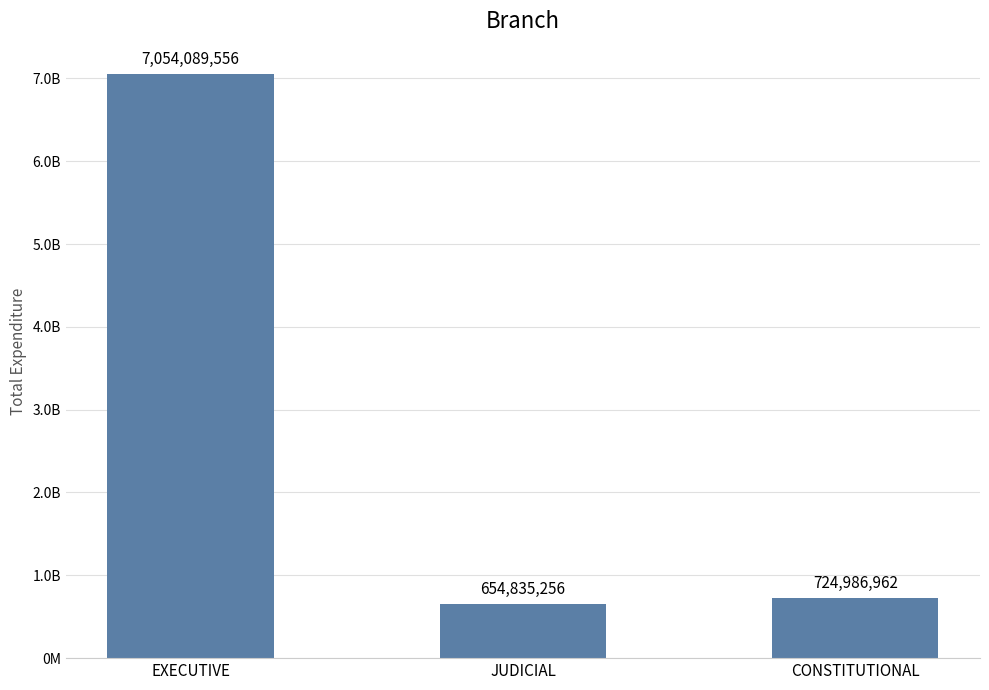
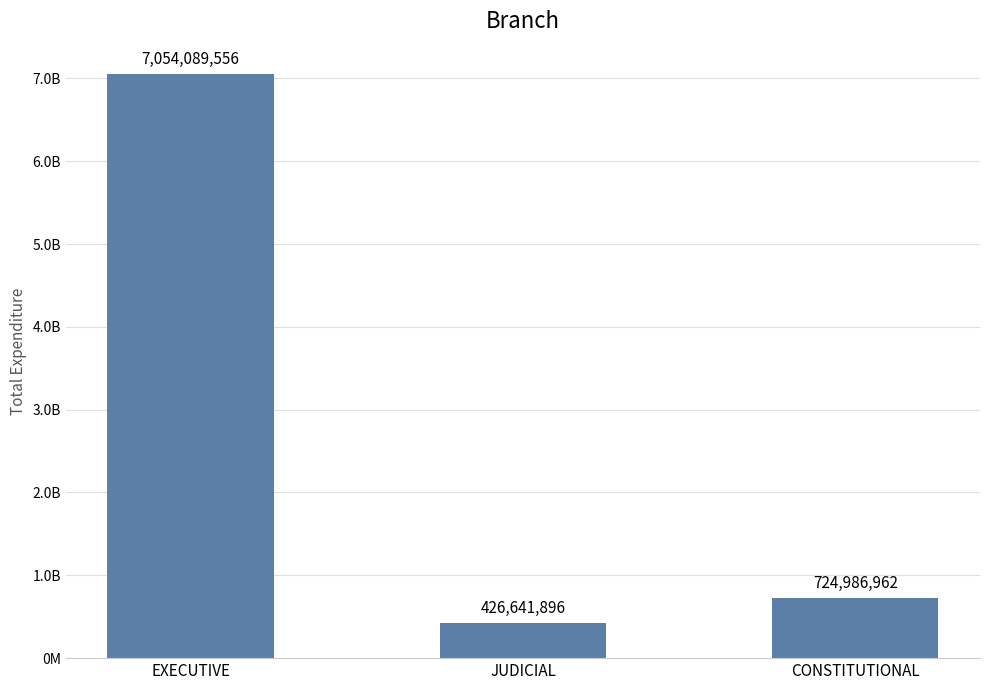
  {
    "EXECUTIVE": "7,054,089,556",
-   "JUDICIAL": "654,835,256",
+   "JUDICIAL": "426,641,896",
    "CONSTITUTIONAL": "724,986,962"
  }
